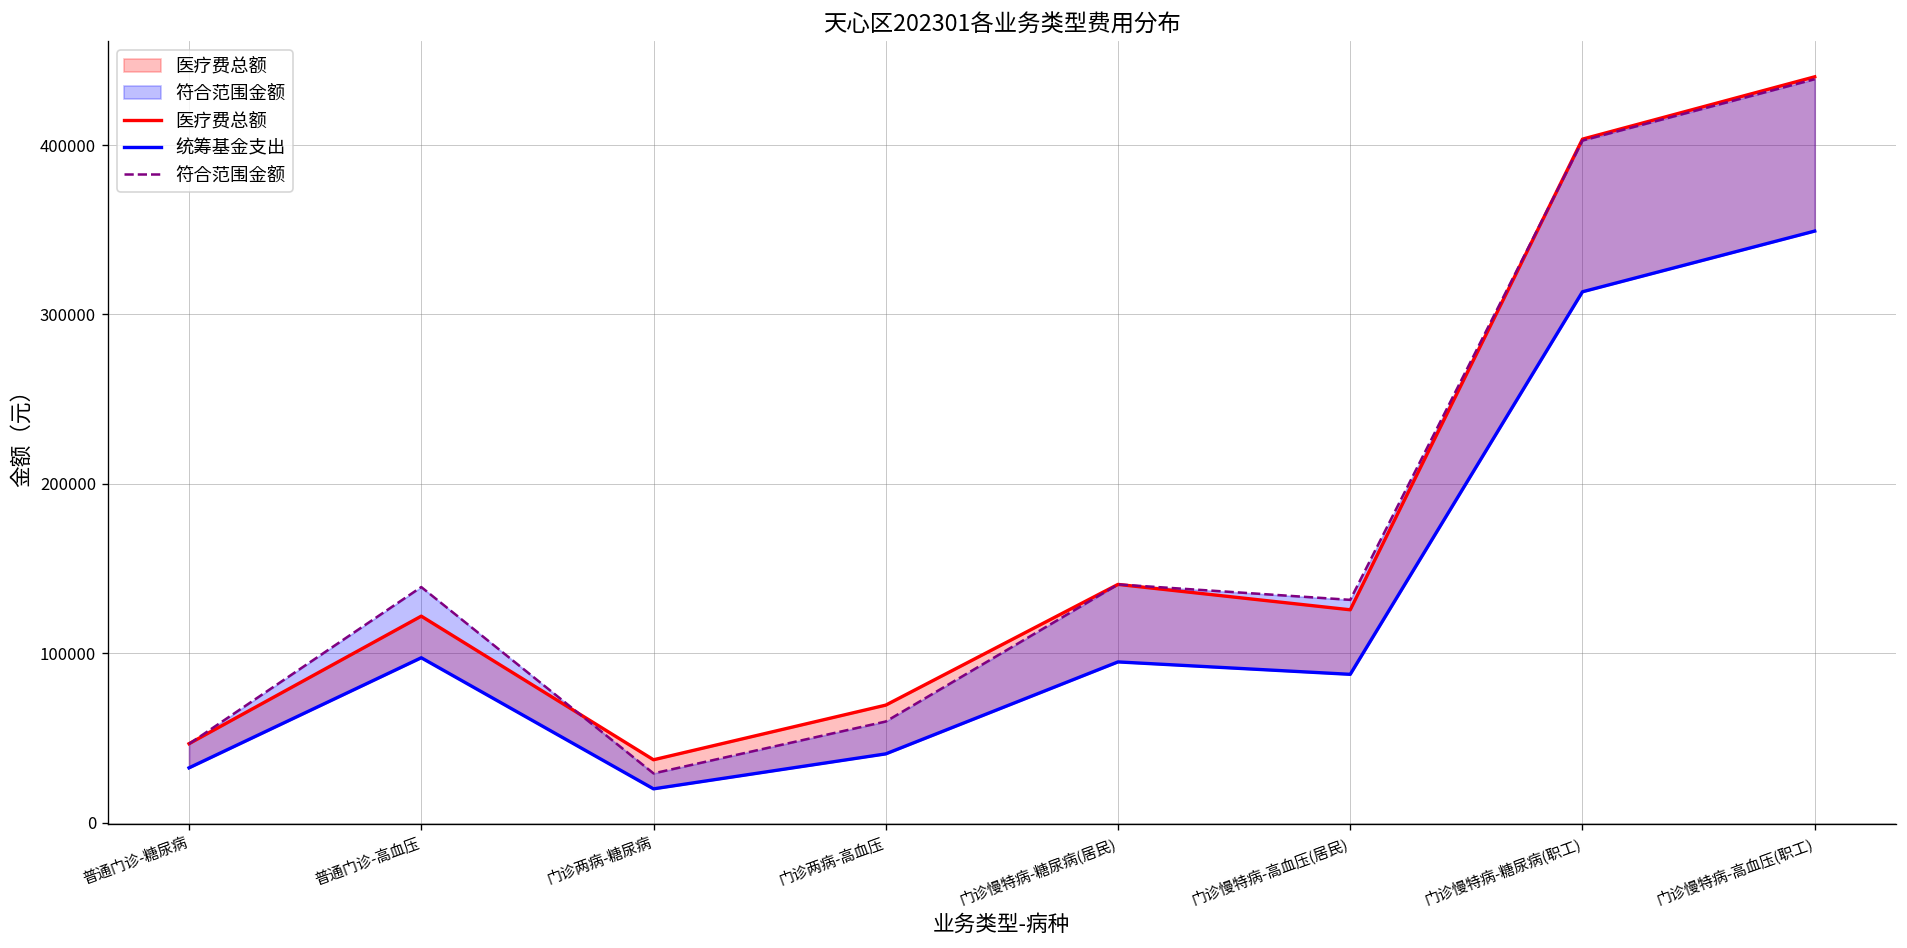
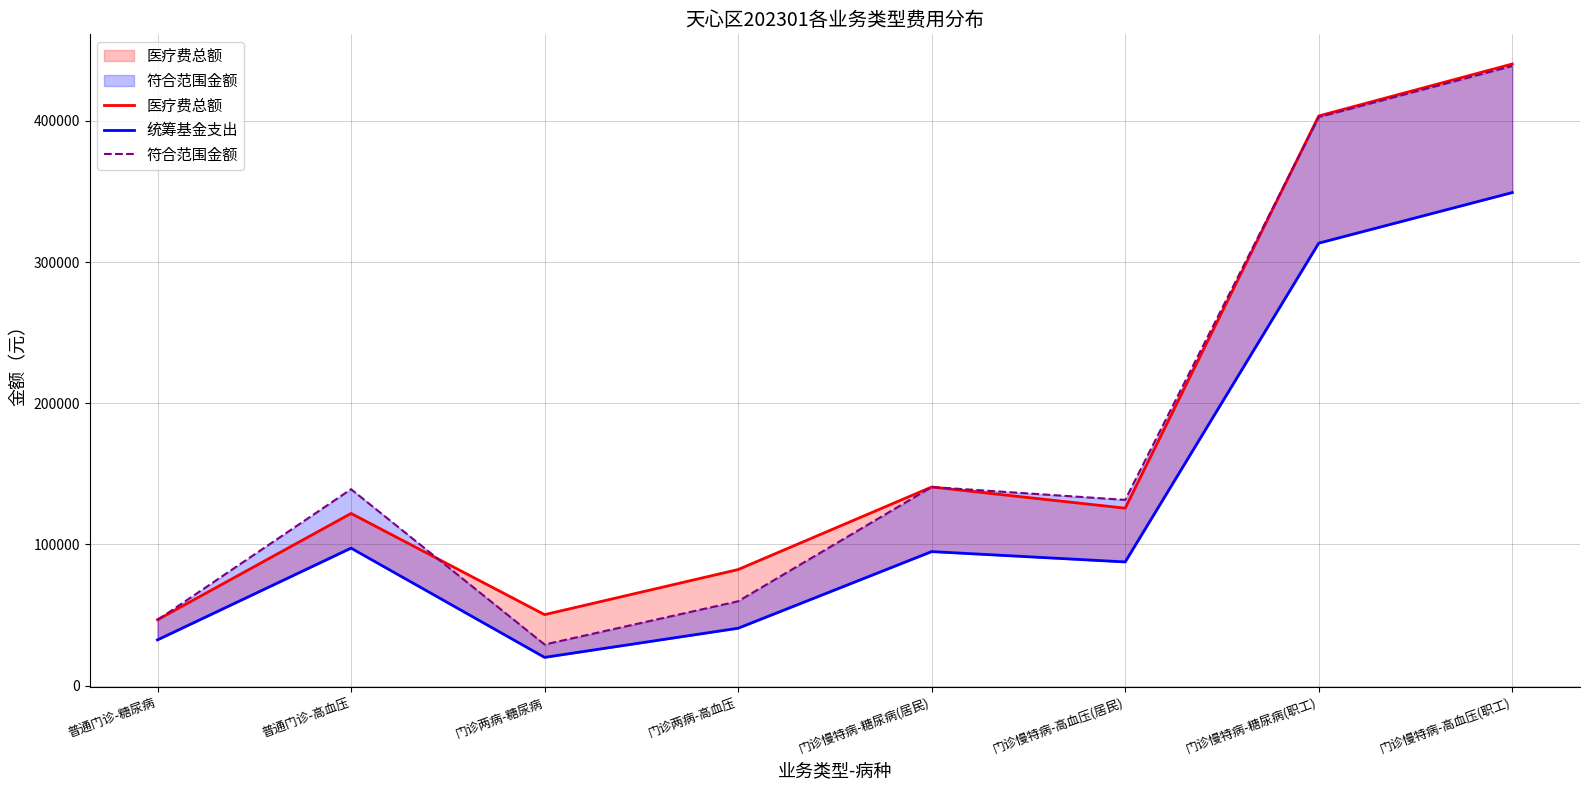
  {
    "医疗费总额": {
      "普通门诊-高血压": 122000,
-     "门诊两病-糖尿病": 37000,
-     "门诊两病-高血压": 69000,
+     "门诊两病-糖尿病": 50000,
+     "门诊两病-高血压": 82000,
      "门诊慢特病-高血压(居民)": 126000
    }
  }
